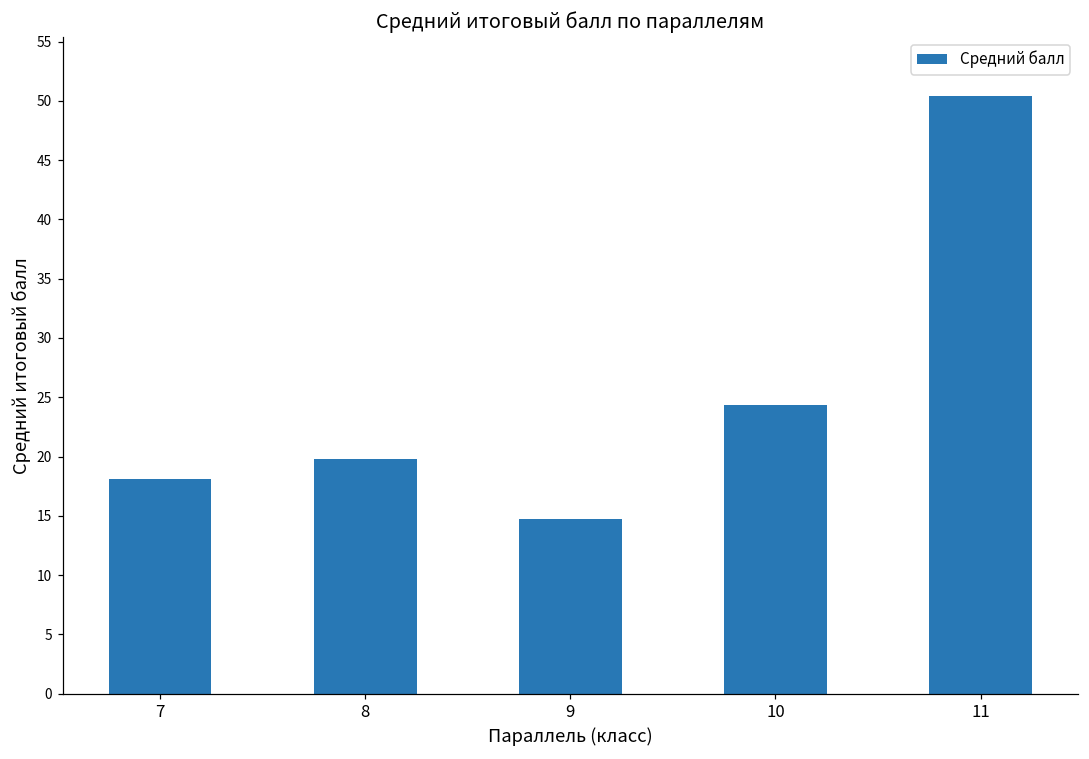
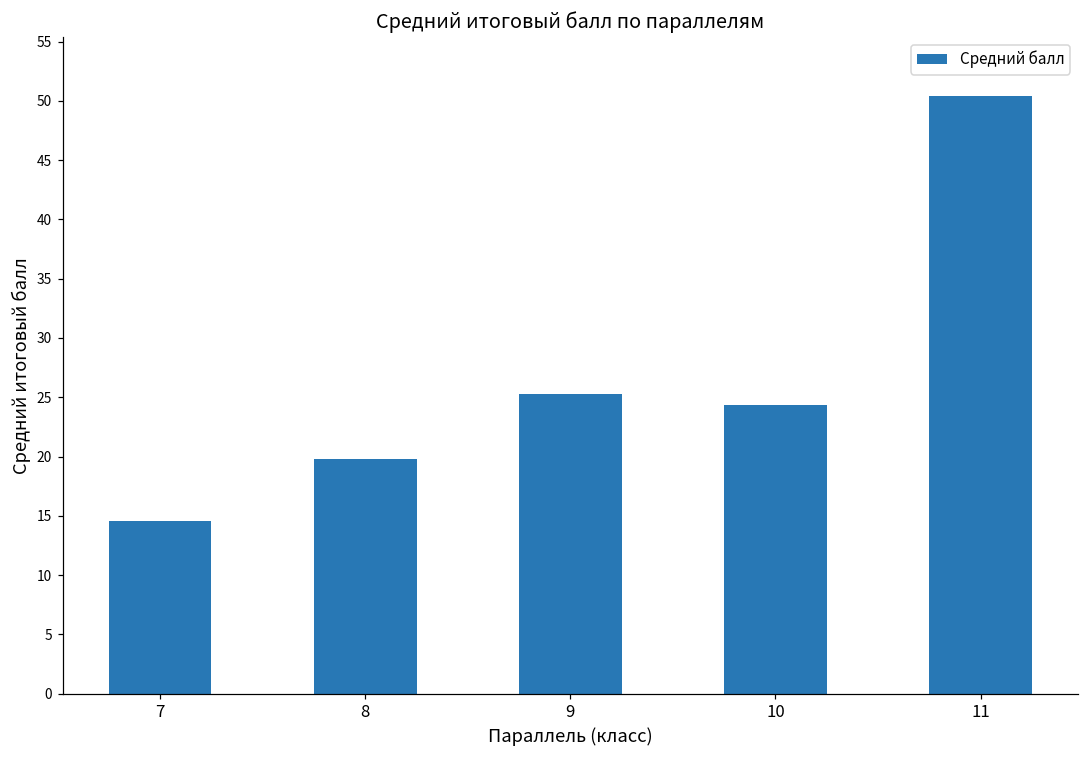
  {
-   "7": 18.1,
+   "7": 14.6,
    "8": 19.8,
-   "9": 14.7,
+   "9": 25.3,
    "10": 24.4,
    "11": 50.4
  }
